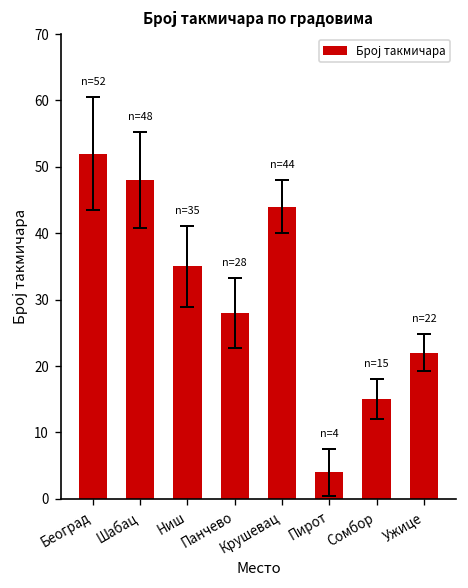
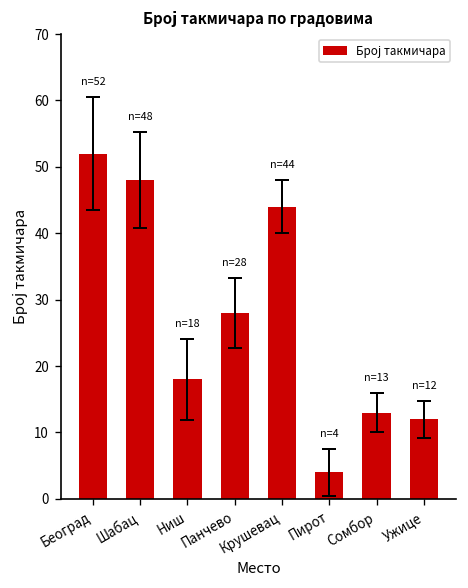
  {
    "Број такмичара": {
-     "Ниш": 35,
-     "Сомбор": 15,
-     "Ужице": 22
+     "Ниш": 18,
+     "Сомбор": 13,
+     "Ужице": 12
    }
  }
